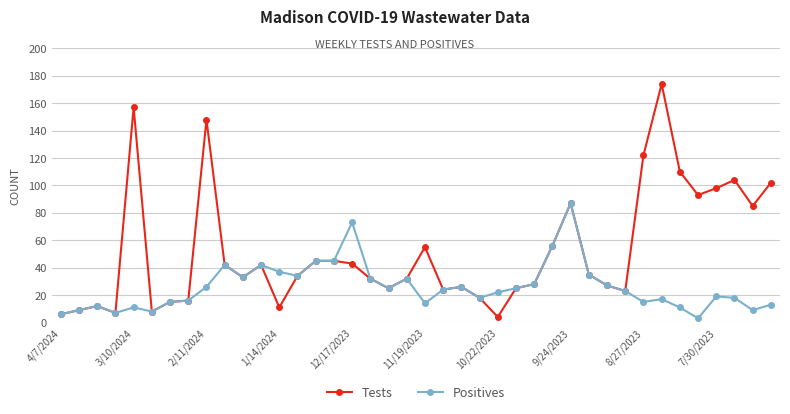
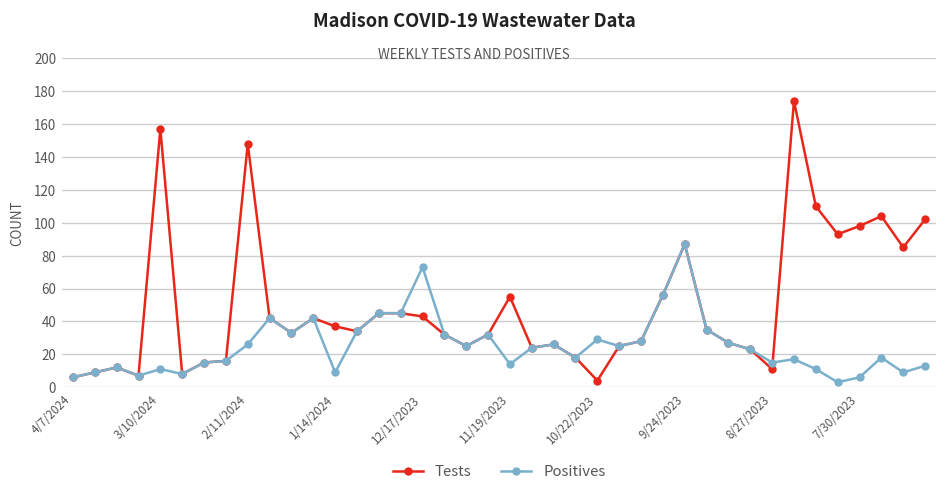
  {
    "Tests": {
      "3/10/2024": 157,
      "2/11/2024": 148,
-     "1/14/2024": 11,
+     "1/14/2024": 37,
      "12/17/2023": 43,
      "11/19/2023": 55,
      "10/22/2023": 4,
-     "8/27/2023": 122,
+     "8/27/2023": 11,
      "7/30/2023": 98
    },
    "Positives": {
      "3/10/2024": 11,
      "2/11/2024": 26,
-     "1/14/2024": 37,
+     "1/14/2024": 9,
      "12/17/2023": 73,
      "11/19/2023": 14,
-     "10/22/2023": 22,
+     "10/22/2023": 29,
      "8/27/2023": 15,
-     "7/30/2023": 19
+     "7/30/2023": 6
    }
  }
